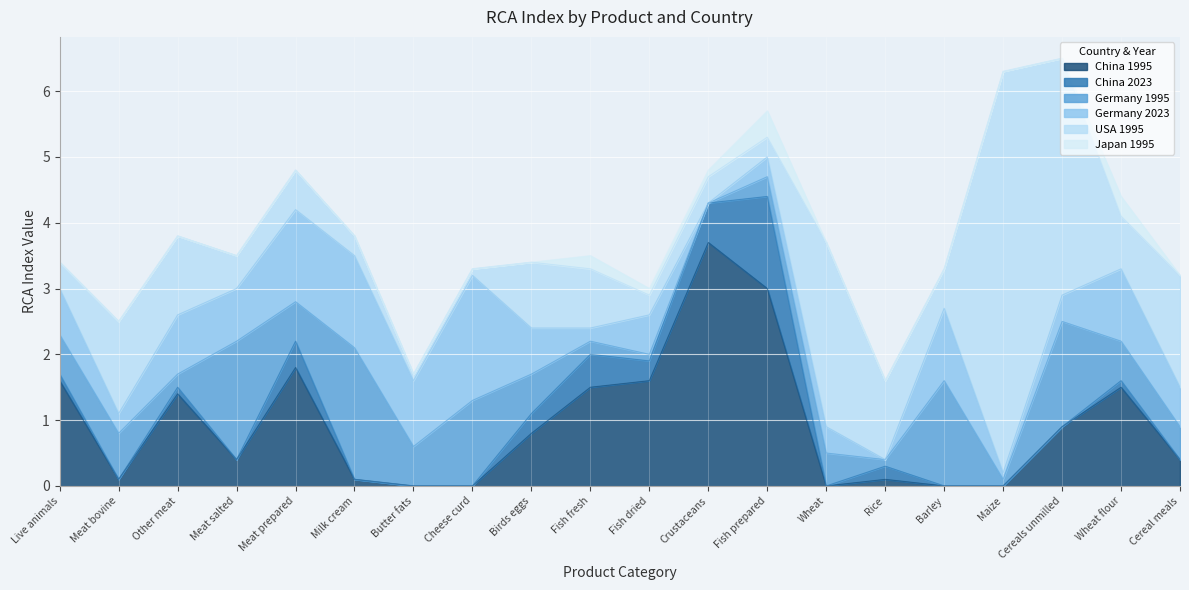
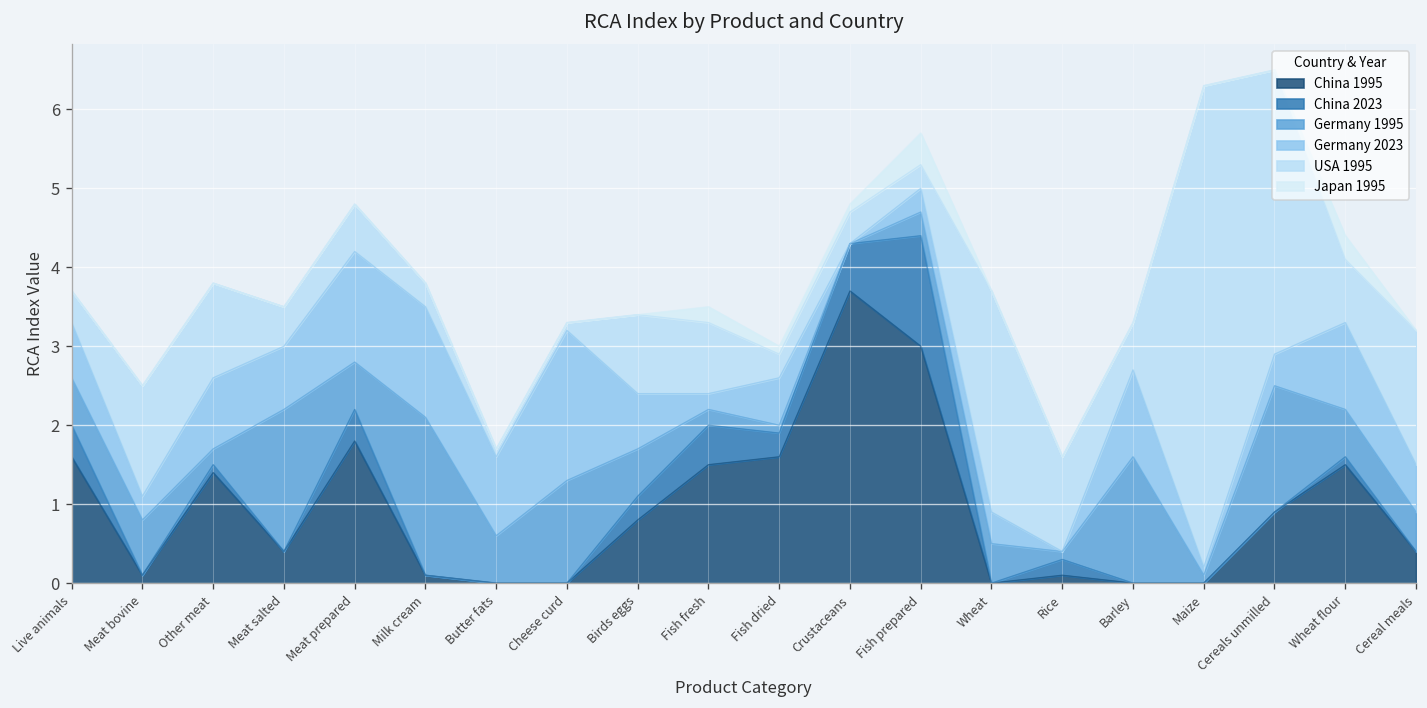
  {
    "China 1995": {
      "Live animals": 1.6,
      "Other meat": 1.4,
      "Meat prepared": 1.8,
      "Birds eggs": 0.8,
      "Fish fresh": 1.5,
      "Fish dried": 1.6,
      "Crustaceans": 3.7,
      "Fish prepared": 3.0,
      "Rice": 0.1,
      "Wheat flour": 1.5
    },
    "China 2023": {
-     "Live animals": 0.1,
+     "Live animals": 0.4,
      "Other meat": 0.1,
      "Meat prepared": 0.4,
      "Birds eggs": 0.3,
      "Fish fresh": 0.5,
      "Fish dried": 0.3,
      "Fish prepared": 1.4,
      "Rice": 0.2,
      "Wheat flour": 0.1
    },
    "Germany 1995": {
      "Live animals": 0.6,
      "Meat bovine": 0.7,
      "Other meat": 0.2,
      "Meat salted": 1.8,
      "Meat prepared": 0.6,
      "Milk cream": 2.0,
      "Butter fats": 0.6,
      "Cheese curd": 1.3,
      "Birds eggs": 0.6,
      "Fish fresh": 0.2,
      "Fish dried": 0.1,
      "Fish prepared": 0.3,
      "Wheat": 0.5,
      "Barley": 1.6,
      "Maize": 0.1,
      "Cereals unmilled": 1.6,
      "Wheat flour": 0.6,
      "Cereal meals": 0.5
    }
  }
